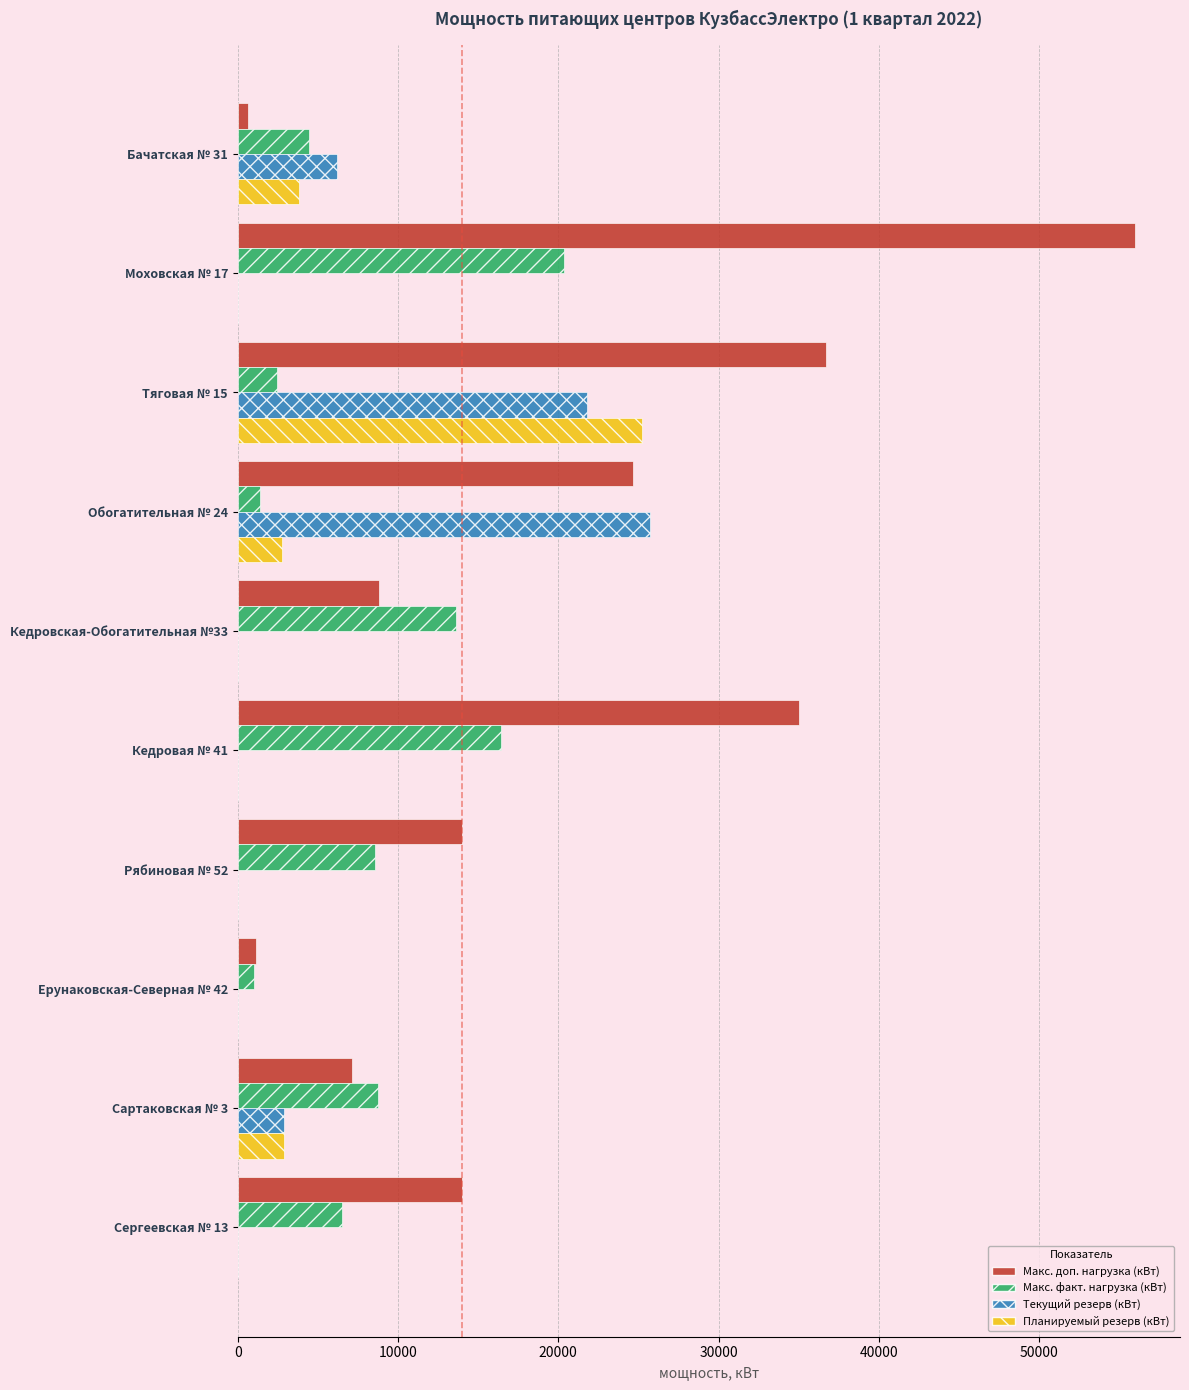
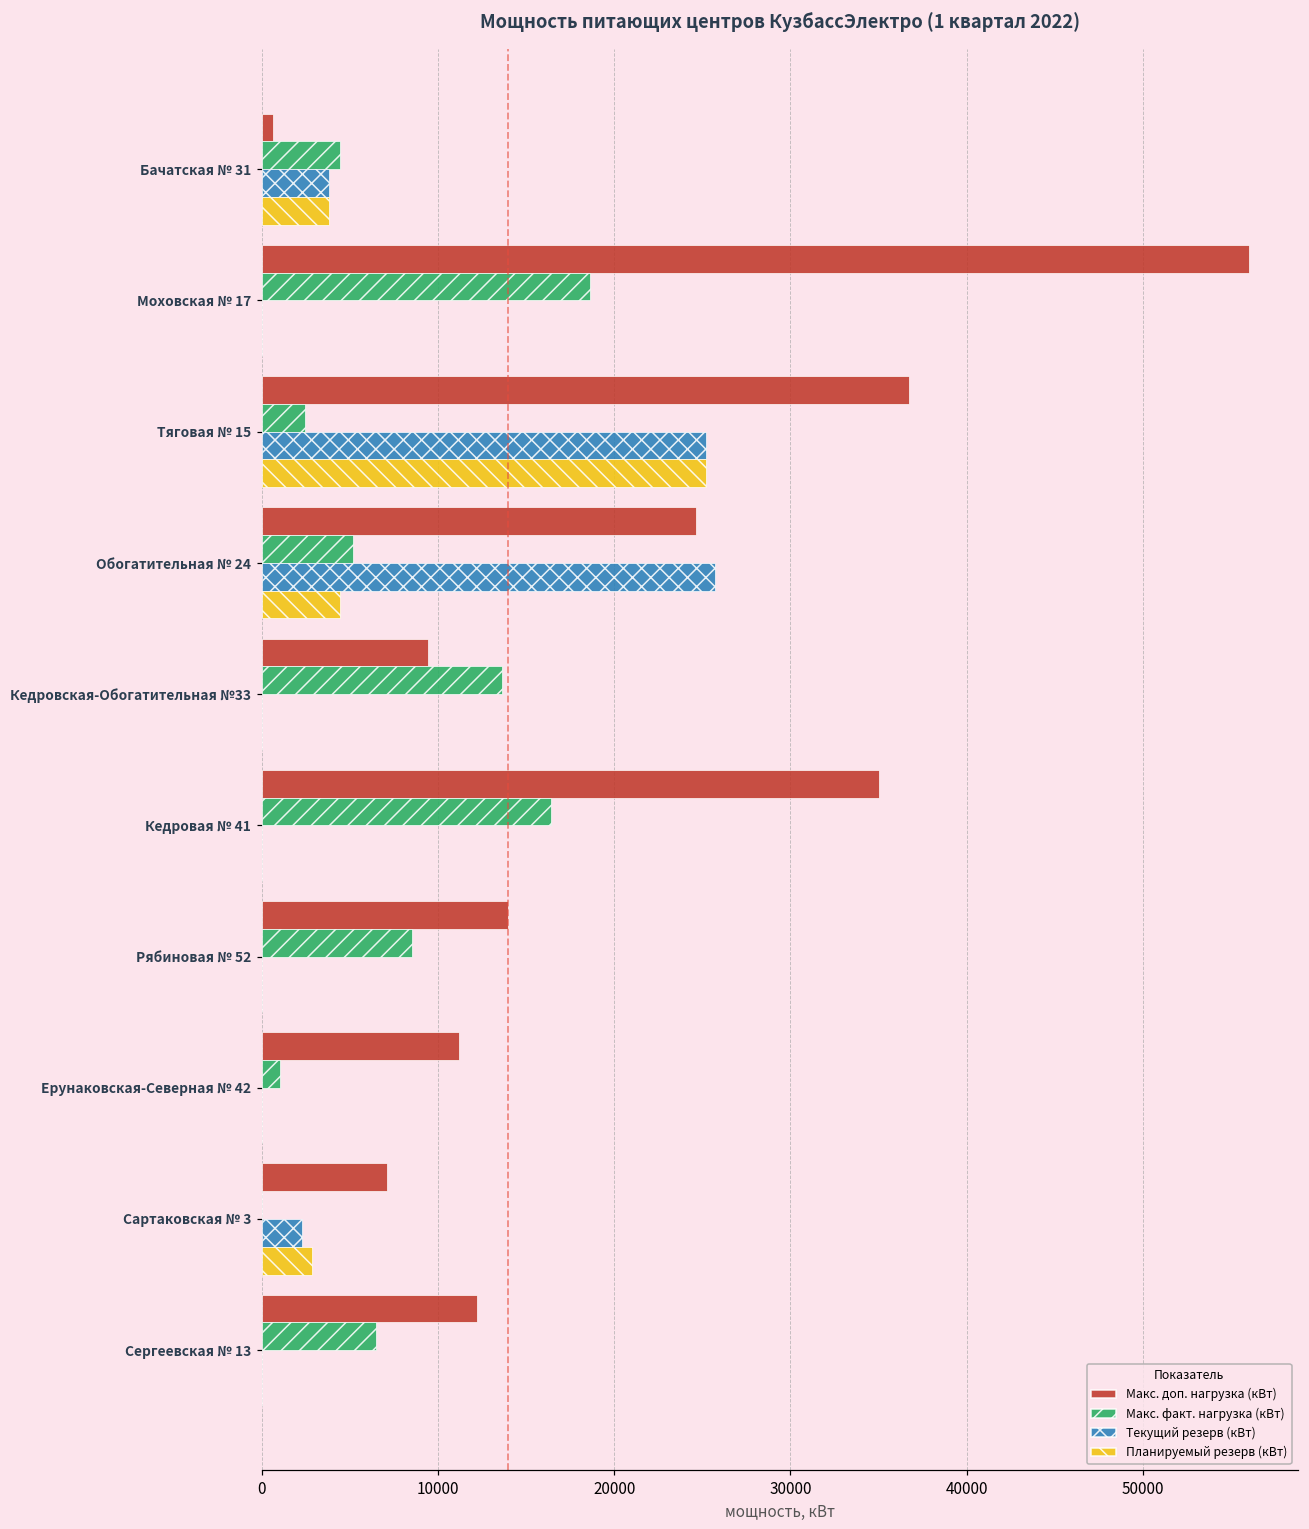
  {
    "Макс. доп. нагрузка (кВт)": {
      "Бачатская № 31": 700,
      "Моховская № 17": 56000,
      "Тяговая № 15": 36700,
      "Обогатительная № 24": 24600,
-     "Кедровская-Обогатительная №33": 8800,
+     "Кедровская-Обогатительная №33": 9500,
      "Кедровая № 41": 35000,
      "Рябиновая № 52": 14000,
-     "Ерунаковская-Северная № 42": 1100,
+     "Ерунаковская-Северная № 42": 11200,
      "Сартаковская № 3": 7100,
-     "Сергеевская № 13": 14000
+     "Сергеевская № 13": 12200
    },
    "Макс. факт. нагрузка (кВт)": {
      "Бачатская № 31": 4500,
-     "Моховская № 17": 20400,
+     "Моховская № 17": 18700,
      "Тяговая № 15": 2400,
-     "Обогатительная № 24": 1400,
+     "Обогатительная № 24": 5200,
      "Кедровская-Обогатительная №33": 13600,
      "Кедровая № 41": 16400,
      "Рябиновая № 52": 8500,
      "Ерунаковская-Северная № 42": 1000,
-     "Сартаковская № 3": 8800,
+     "Сартаковская № 3": 0,
      "Сергеевская № 13": 6500
    },
    "Текущий резерв (кВт)": {
-     "Бачатская № 31": 6200,
+     "Бачатская № 31": 3800,
      "Моховская № 17": 0,
-     "Тяговая № 15": 21800,
+     "Тяговая № 15": 25200,
      "Обогатительная № 24": 25700,
      "Кедровская-Обогатительная №33": 0,
      "Кедровая № 41": 0,
      "Рябиновая № 52": 0,
      "Ерунаковская-Северная № 42": 0,
-     "Сартаковская № 3": 2900,
+     "Сартаковская № 3": 2300,
      "Сергеевская № 13": 0
    },
    "Планируемый резерв (кВт)": {
      "Бачатская № 31": 3800,
      "Моховская № 17": 0,
      "Тяговая № 15": 25200,
-     "Обогатительная № 24": 2800,
+     "Обогатительная № 24": 4500,
      "Кедровская-Обогатительная №33": 0,
      "Кедровая № 41": 0,
      "Рябиновая № 52": 0,
      "Ерунаковская-Северная № 42": 0,
      "Сартаковская № 3": 2900,
      "Сергеевская № 13": 0
    }
  }
